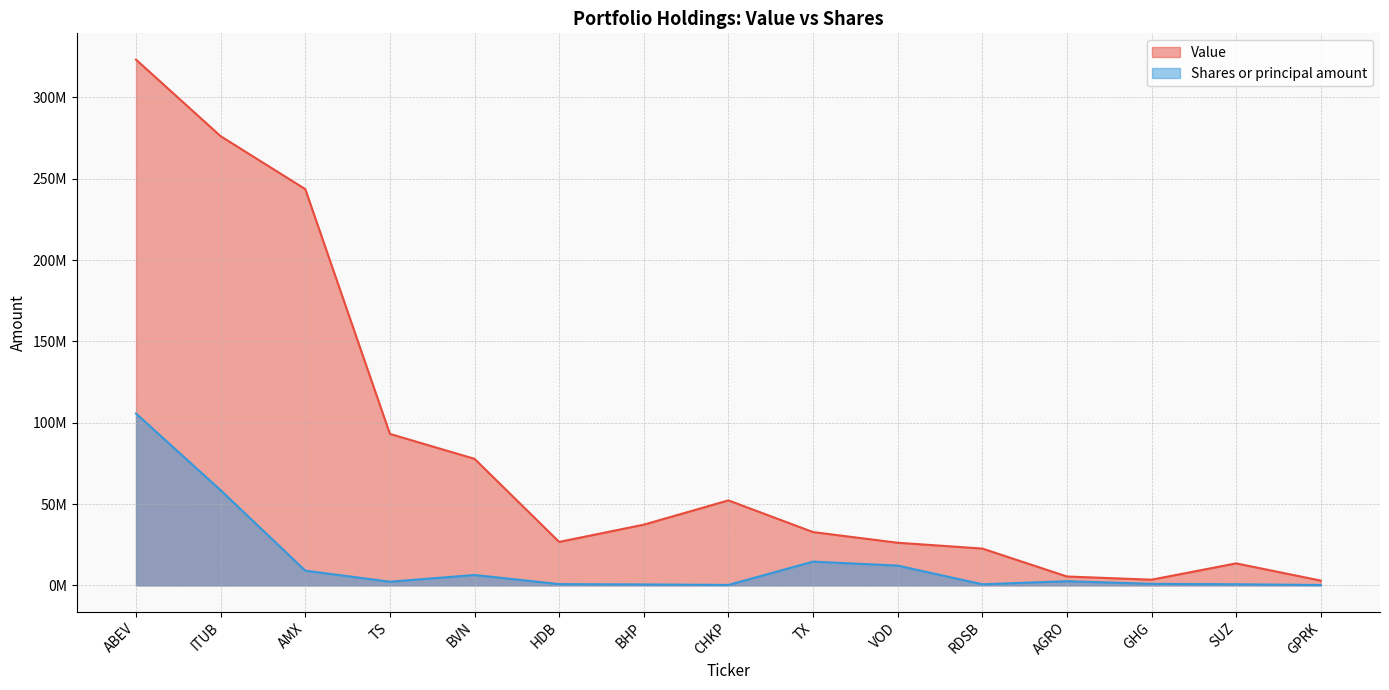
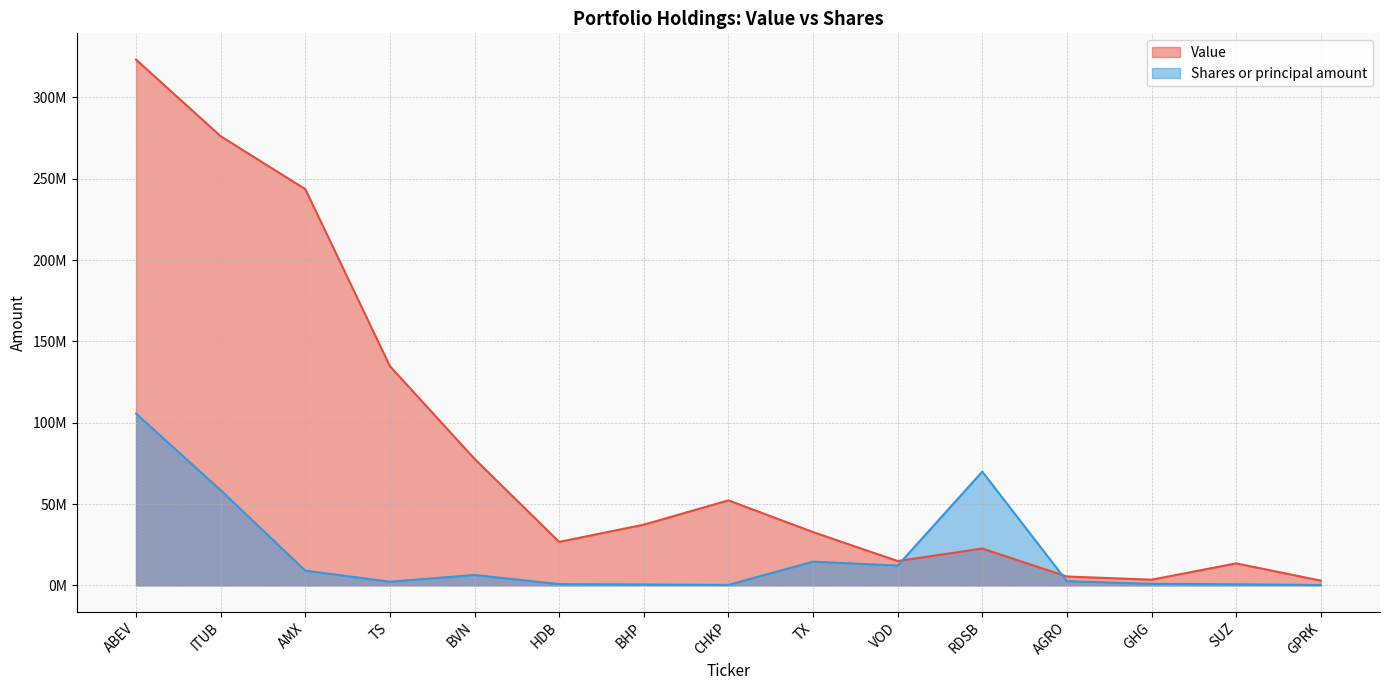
  {
    "Value": {
      "ABEV": 323000000,
      "ITUB": 276000000,
      "AMX": 244000000,
-     "TS": 93000000,
+     "TS": 135000000,
      "BVN": 78000000,
      "HDB": 27000000,
      "BHP": 37000000,
      "CHKP": 52000000,
      "TX": 33000000,
-     "VOD": 26000000,
+     "VOD": 15000000,
      "RDSB": 23000000,
      "AGRO": 5000000,
      "GHG": 3000000,
      "SUZ": 14000000,
      "GPRK": 3000000
    },
    "Shares or principal amount": {
      "ABEV": 106000000,
      "ITUB": 58000000,
      "AMX": 9000000,
      "TS": 2000000,
      "BVN": 6000000,
      "HDB": 1000000,
      "BHP": 1000000,
      "CHKP": 0,
      "TX": 15000000,
      "VOD": 12000000,
-     "RDSB": 1000000,
+     "RDSB": 70000000,
      "AGRO": 3000000,
      "GHG": 1000000,
      "SUZ": 1000000,
      "GPRK": 0
    }
  }
